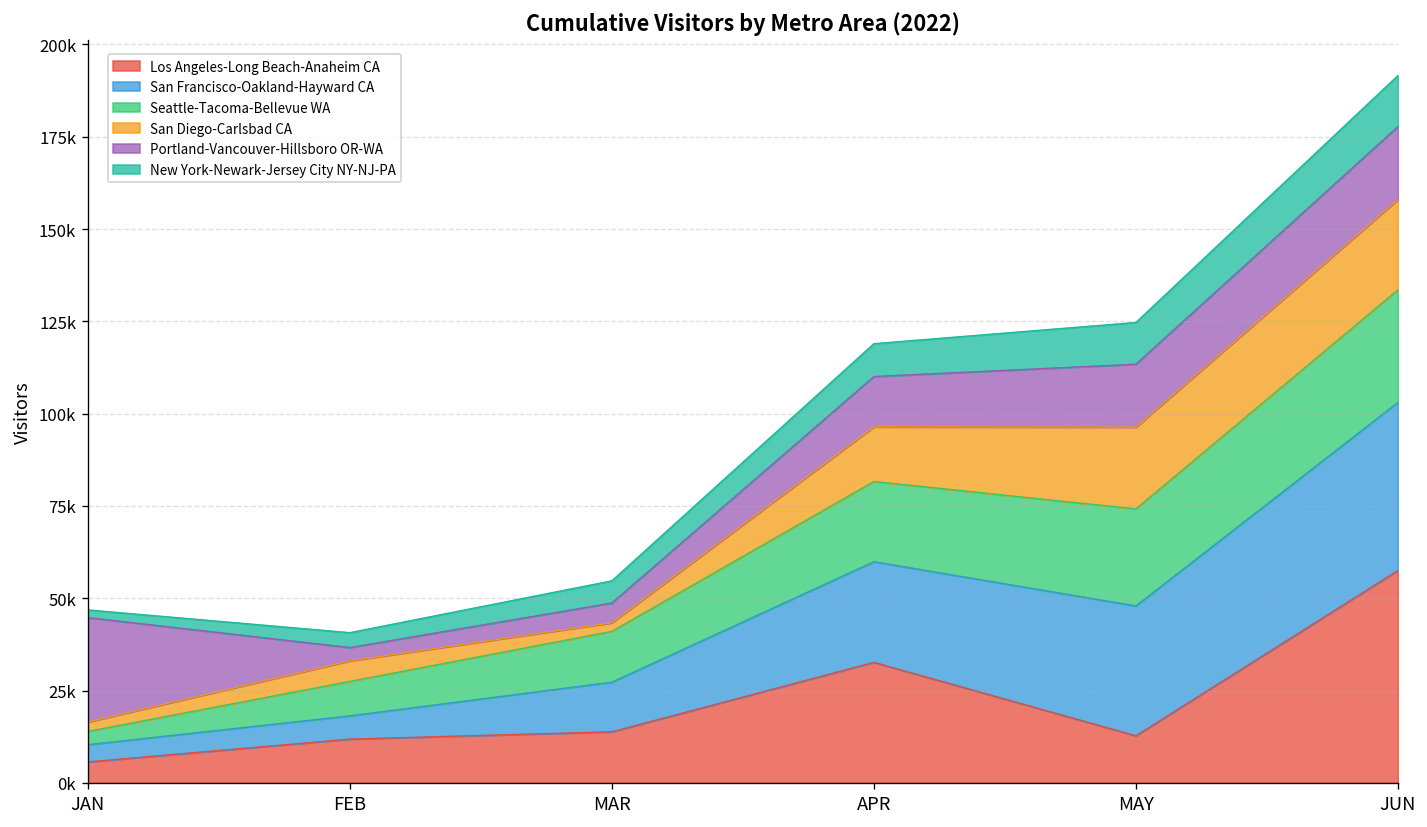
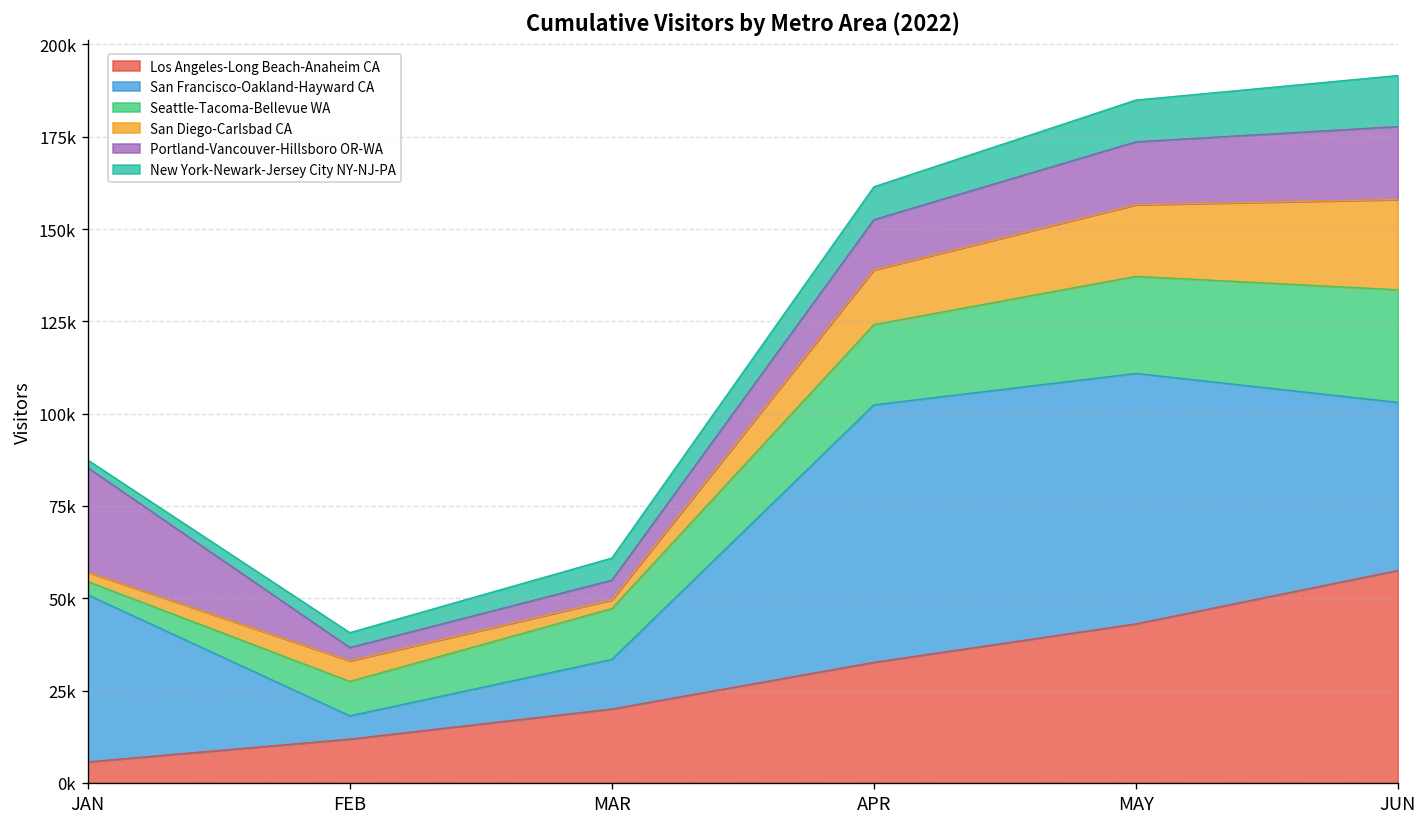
  {
    "Los Angeles-Long Beach-Anaheim CA": {
      "JAN": 6000,
      "FEB": 12000,
-     "MAR": 14000,
+     "MAR": 20000,
      "APR": 33000,
-     "MAY": 13000,
+     "MAY": 43000,
      "JUN": 58000
    },
    "San Francisco-Oakland-Hayward CA": {
-     "JAN": 5000,
+     "JAN": 45000,
      "FEB": 6000,
      "MAR": 13000,
-     "APR": 27000,
-     "MAY": 35000,
+     "APR": 70000,
+     "MAY": 68000,
      "JUN": 46000
    },
    "San Diego-Carlsbad CA": {
      "JAN": 3000,
      "FEB": 6000,
      "MAR": 2000,
      "APR": 15000,
-     "MAY": 22000,
+     "MAY": 19000,
      "JUN": 24000
    },
    "Portland-Vancouver-Hillsboro OR-WA": {
      "JAN": 28000,
      "FEB": 4000,
      "MAR": 5000,
      "APR": 14000,
      "MAY": 17000,
      "JUN": 20000
    }
  }
